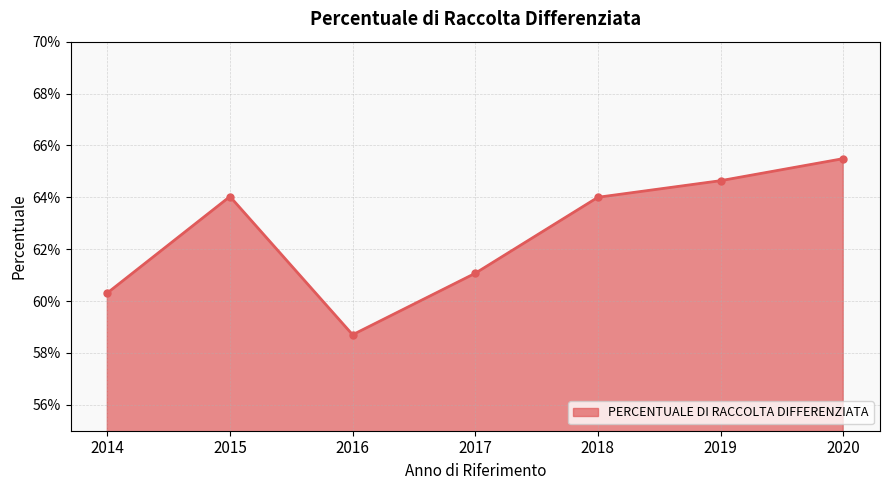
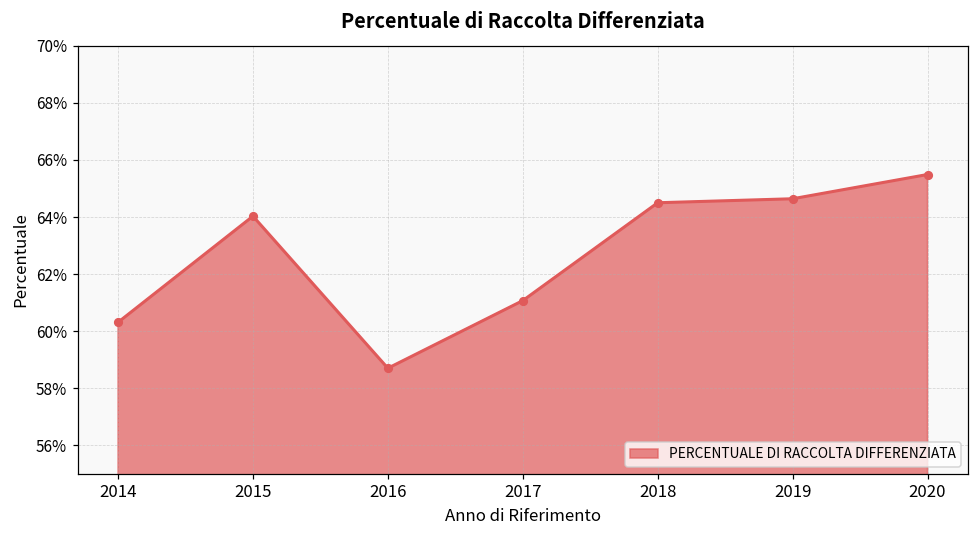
  {
    "2014": "60.3%",
    "2015": "64.0%",
    "2016": "58.7%",
    "2017": "61.1%",
-   "2018": "64.0%",
+   "2018": "64.5%",
    "2019": "64.6%",
    "2020": "65.5%"
  }
